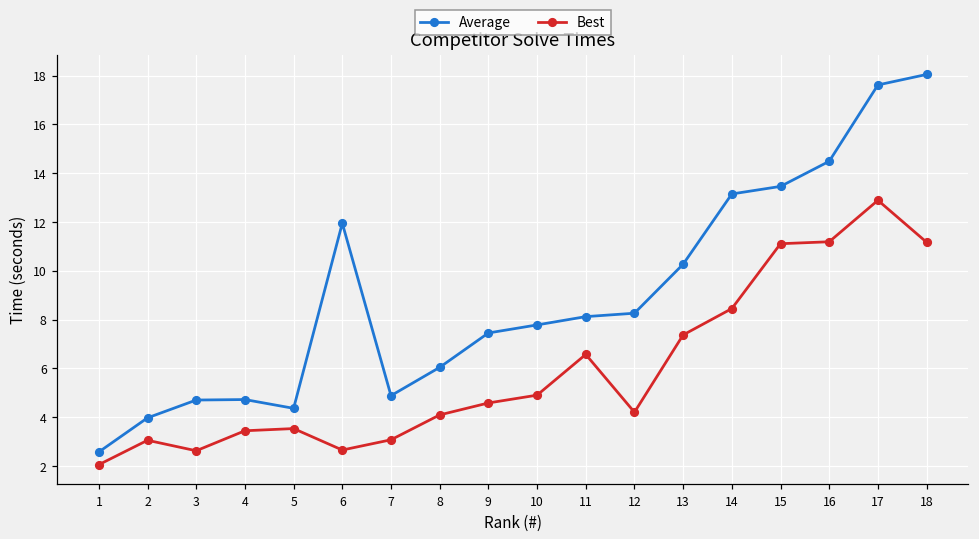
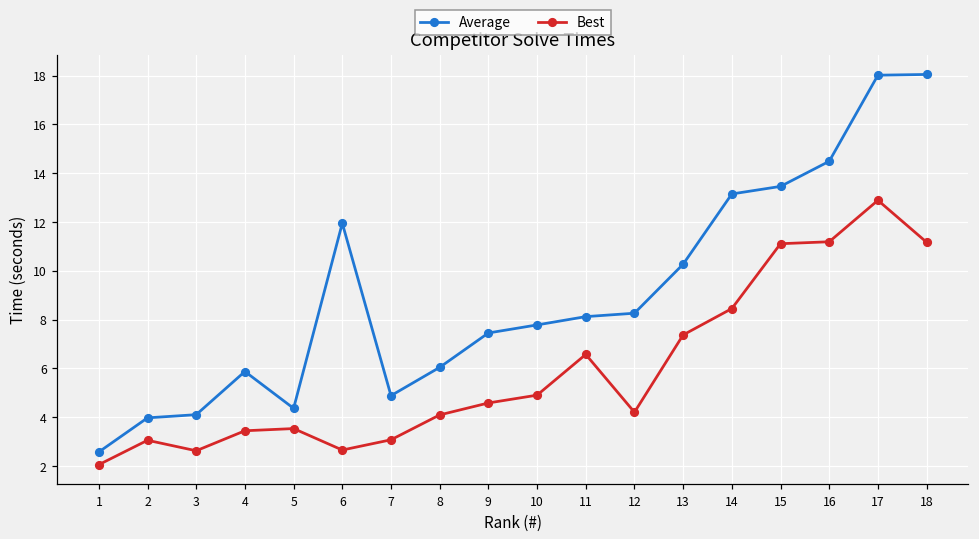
  {
    "Average": {
      "1": 2.6,
      "2": 4.0,
-     "3": 4.7,
-     "4": 4.7,
+     "3": 4.1,
+     "4": 5.9,
      "5": 4.4,
      "6": 12.0,
      "7": 4.9,
      "8": 6.0,
      "9": 7.5,
      "10": 7.8,
      "11": 8.1,
      "12": 8.3,
      "13": 10.3,
      "14": 13.2,
      "15": 13.5,
      "16": 14.5,
-     "17": 17.6,
+     "17": 18.0,
      "18": 18.1
    },
    "Best": {
      "1": 2.1,
      "2": 3.1,
      "3": 2.6,
      "4": 3.4,
      "5": 3.5,
      "6": 2.7,
      "7": 3.1,
      "8": 4.1,
      "9": 4.6,
      "10": 4.9,
      "11": 6.6,
      "12": 4.2,
      "13": 7.4,
      "14": 8.5,
      "15": 11.1,
      "16": 11.2,
      "17": 12.9,
      "18": 11.2
    }
  }
